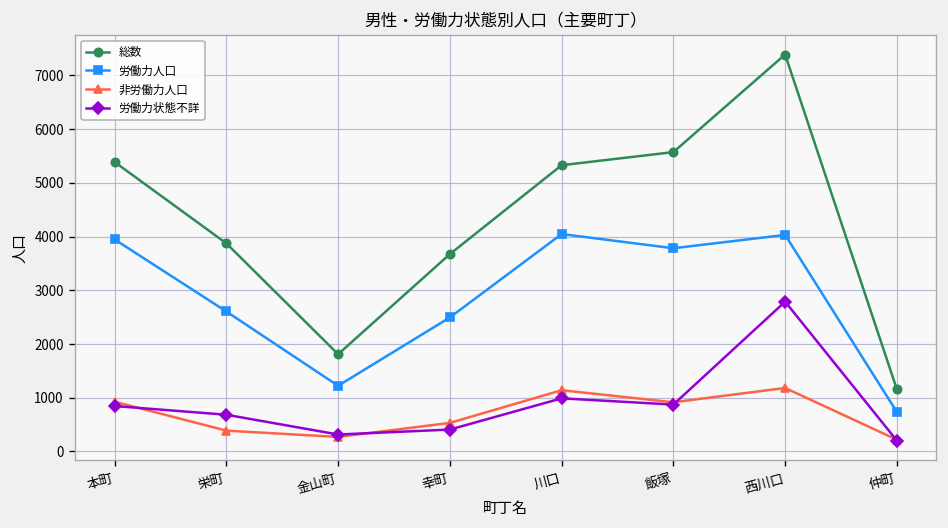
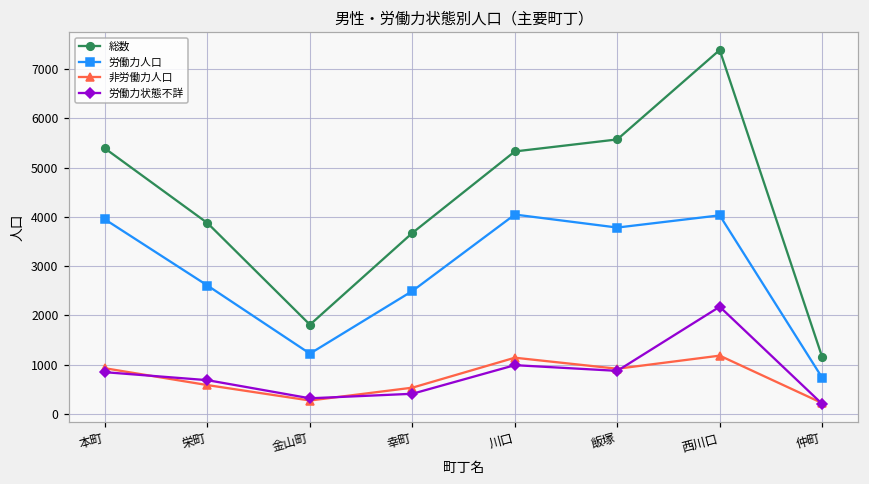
  {
    "総数": {
      "本町": 5400,
      "栄町": 3900,
      "金山町": 1800,
      "幸町": 3700,
      "川口": 5300,
      "飯塚": 5600,
      "西川口": 7400,
      "仲町": 1200
    },
    "労働力人口": {
      "本町": 3900,
      "栄町": 2600,
      "金山町": 1200,
      "幸町": 2500,
      "川口": 4000,
      "飯塚": 3800,
      "西川口": 4000,
      "仲町": 700
    },
    "非労働力人口": {
      "本町": 900,
-     "栄町": 400,
+     "栄町": 600,
      "幸町": 500,
      "川口": 1100,
      "西川口": 1200
    },
    "労働力状態不詳": {
      "本町": 800,
      "栄町": 700,
      "幸町": 400,
      "川口": 1000,
-     "西川口": 2800
+     "西川口": 2200
    }
  }
